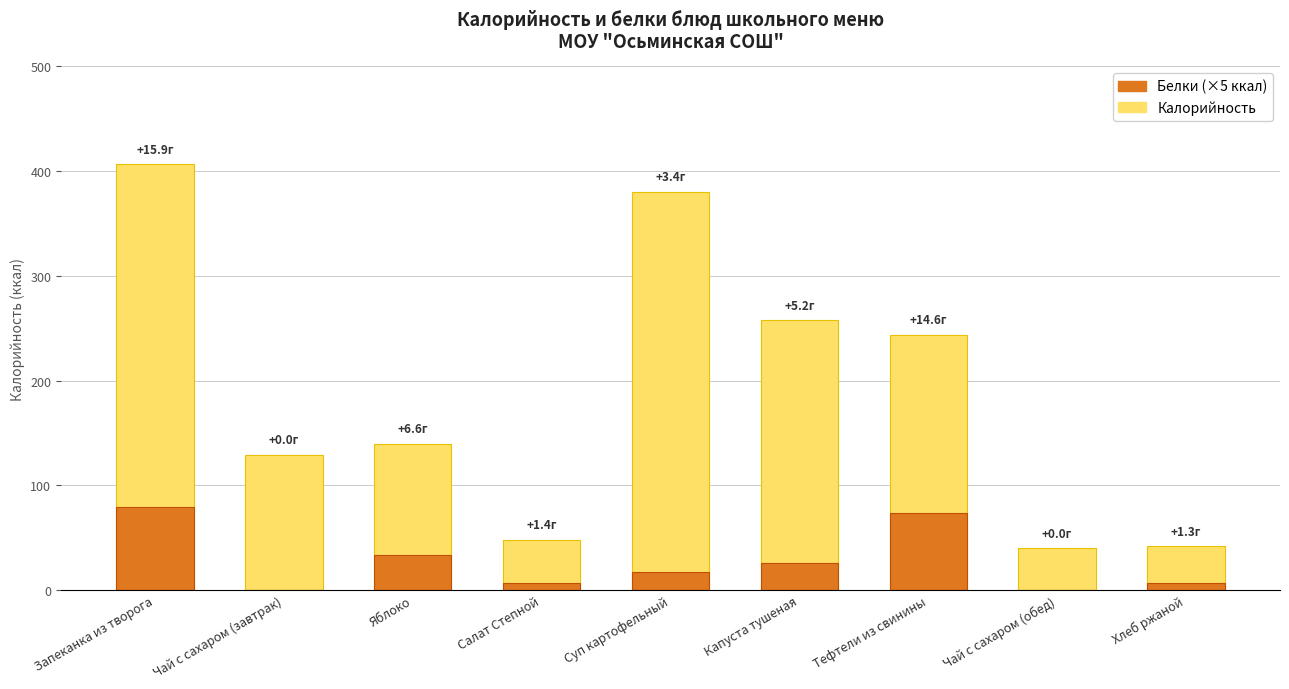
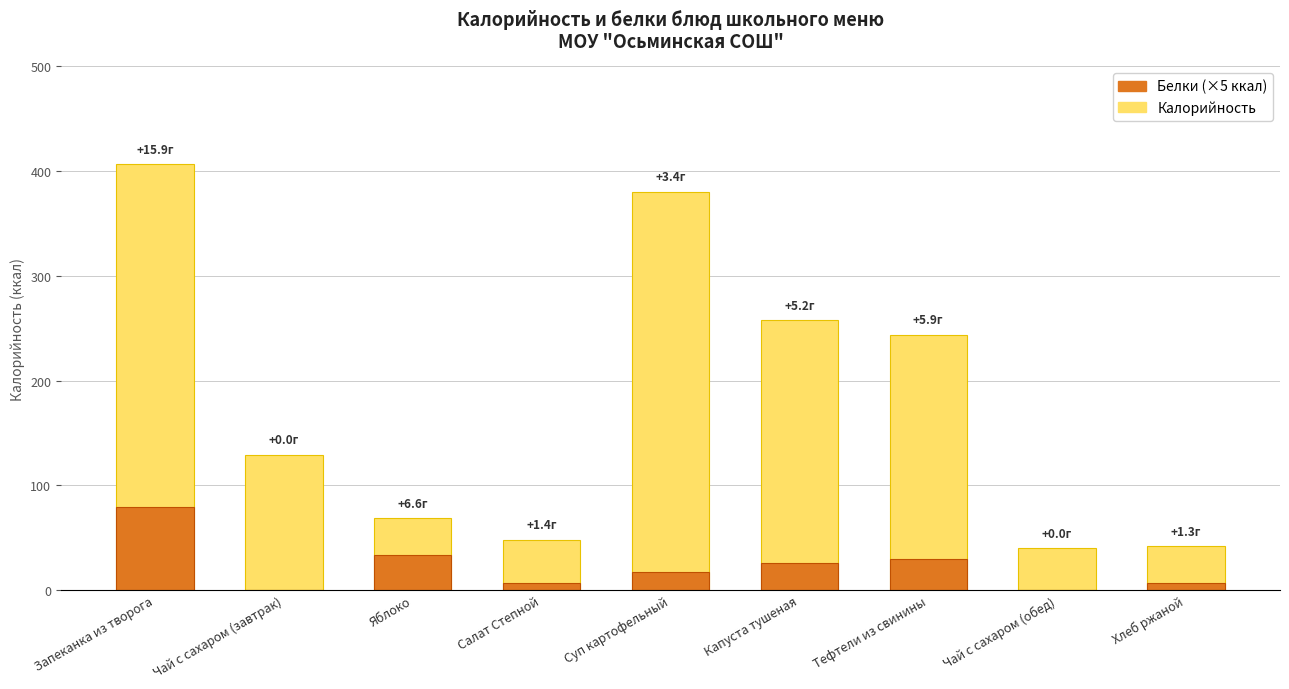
  {
    "Калорийность": {
-     "Яблоко": "140"
+     "Яблоко": "68"
    },
    "Белки (×5 ккал)": {
-     "Тефтели из свинины": "+14.6г"
+     "Тефтели из свинины": "+5.9г"
    }
  }
